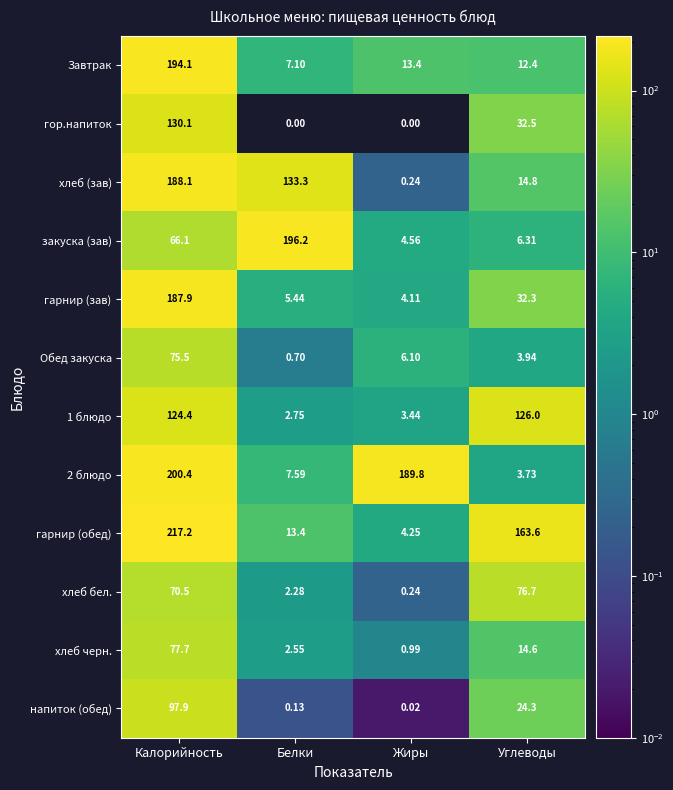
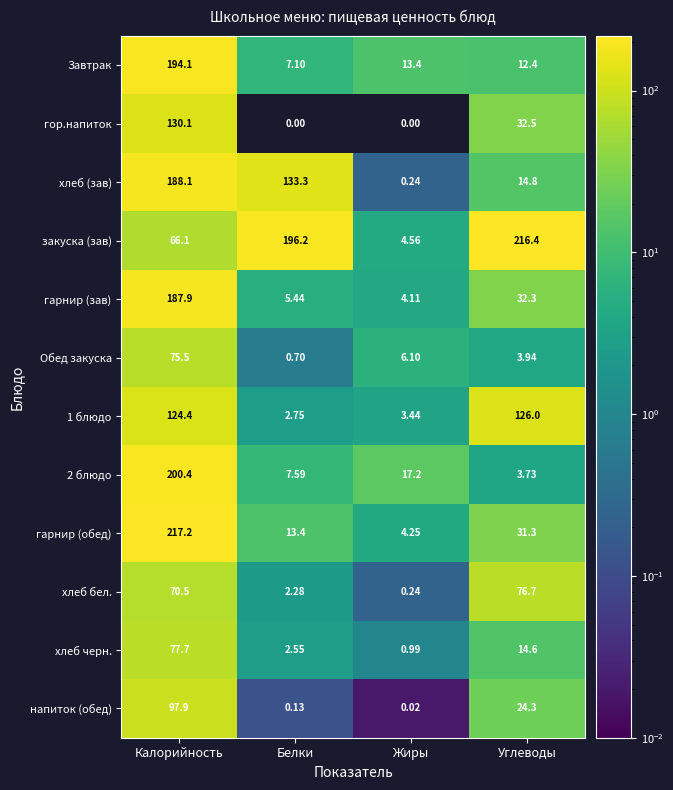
  {
    "Завтрак": {
      "Калорийность": 194.1,
      "Белки": 7.10,
      "Жиры": 13.4,
      "Углеводы": 12.4
    },
    "гор.напиток": {
      "Калорийность": 130.1,
      "Белки": 0.00,
      "Жиры": 0.00,
      "Углеводы": 32.5
    },
    "хлеб (зав)": {
      "Калорийность": 188.1,
      "Белки": 133.3,
      "Жиры": 0.24,
      "Углеводы": 14.8
    },
    "закуска (зав)": {
      "Калорийность": 66.1,
      "Белки": 196.2,
      "Жиры": 4.56,
-     "Углеводы": 6.31
+     "Углеводы": 216.4
    },
    "гарнир (зав)": {
      "Калорийность": 187.9,
      "Белки": 5.44,
      "Жиры": 4.11,
      "Углеводы": 32.3
    },
    "Обед закуска": {
      "Калорийность": 75.5,
      "Белки": 0.70,
      "Жиры": 6.10,
      "Углеводы": 3.94
    },
    "1 блюдо": {
      "Калорийность": 124.4,
      "Белки": 2.75,
      "Жиры": 3.44,
      "Углеводы": 126.0
    },
    "2 блюдо": {
      "Калорийность": 200.4,
      "Белки": 7.59,
-     "Жиры": 189.8,
+     "Жиры": 17.2,
      "Углеводы": 3.73
    },
    "гарнир (обед)": {
      "Калорийность": 217.2,
      "Белки": 13.4,
      "Жиры": 4.25,
-     "Углеводы": 163.6
+     "Углеводы": 31.3
    },
    "хлеб бел.": {
      "Калорийность": 70.5,
      "Белки": 2.28,
      "Жиры": 0.24,
      "Углеводы": 76.7
    },
    "хлеб черн.": {
      "Калорийность": 77.7,
      "Белки": 2.55,
      "Жиры": 0.99,
      "Углеводы": 14.6
    },
    "напиток (обед)": {
      "Калорийность": 97.9,
      "Белки": 0.13,
      "Жиры": 0.02,
      "Углеводы": 24.3
    }
  }
